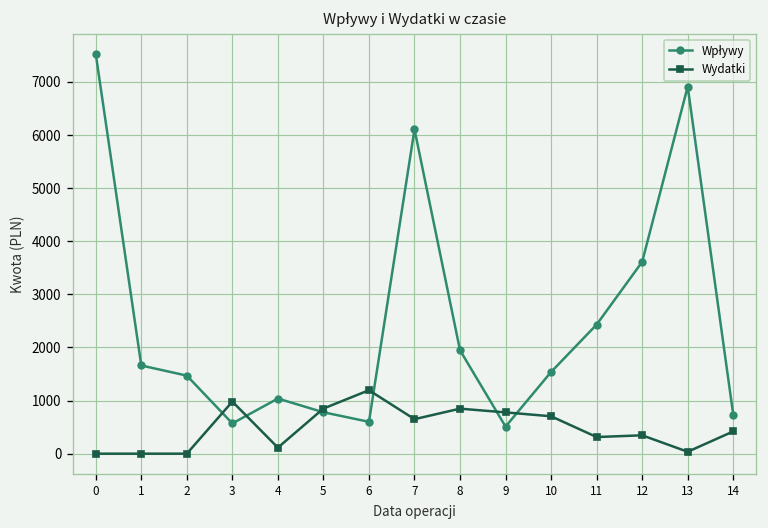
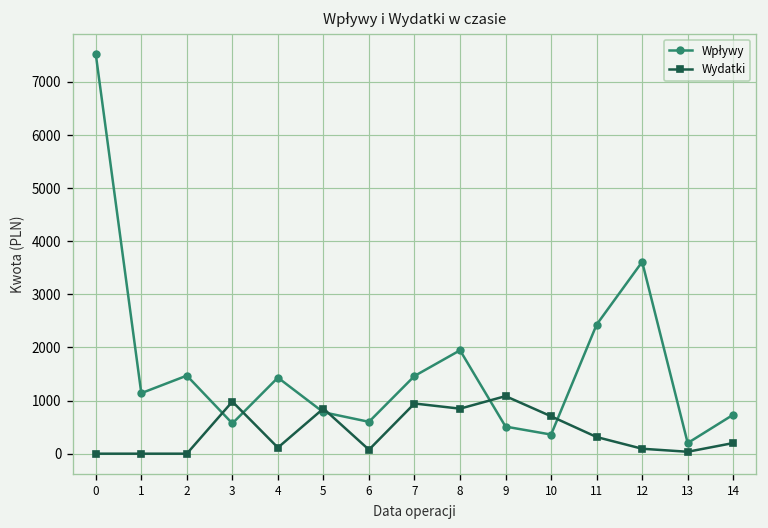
  {
    "Wpływy": {
      "0": 7500,
-     "1": 1700,
+     "1": 1100,
      "2": 1500,
      "3": 600,
-     "4": 1000,
+     "4": 1400,
      "5": 800,
      "6": 600,
-     "7": 6100,
+     "7": 1500,
      "8": 1900,
      "9": 500,
-     "10": 1500,
+     "10": 400,
      "11": 2400,
      "12": 3600,
-     "13": 6900,
+     "13": 200,
      "14": 700
    },
    "Wydatki": {
      "0": 0,
      "1": 0,
      "2": 0,
      "3": 1000,
      "4": 100,
      "5": 900,
-     "6": 1200,
-     "7": 700,
+     "6": 100,
+     "7": 900,
      "8": 800,
-     "9": 800,
+     "9": 1100,
      "10": 700,
      "11": 300,
-     "12": 300,
+     "12": 100,
      "13": 0,
-     "14": 400
+     "14": 200
    }
  }
